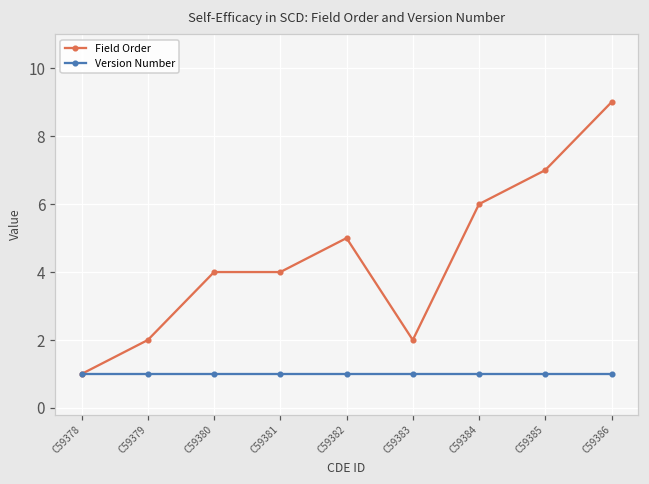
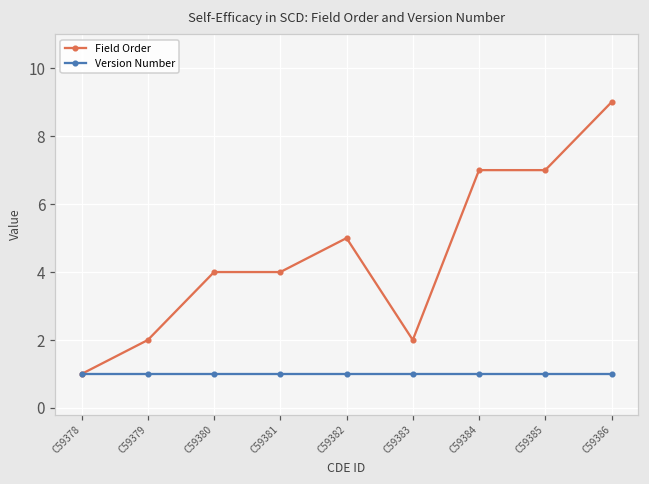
  {
    "Field Order": {
      "C59379": 2,
      "C59380": 4,
      "C59381": 4,
      "C59382": 5,
      "C59383": 2,
-     "C59384": 6,
+     "C59384": 7,
      "C59385": 7,
      "C59386": 9
    },
    "Version Number": {
      "C59379": 1,
      "C59380": 1,
      "C59381": 1,
      "C59382": 1,
      "C59383": 1,
      "C59384": 1,
      "C59385": 1,
      "C59386": 1
    }
  }
